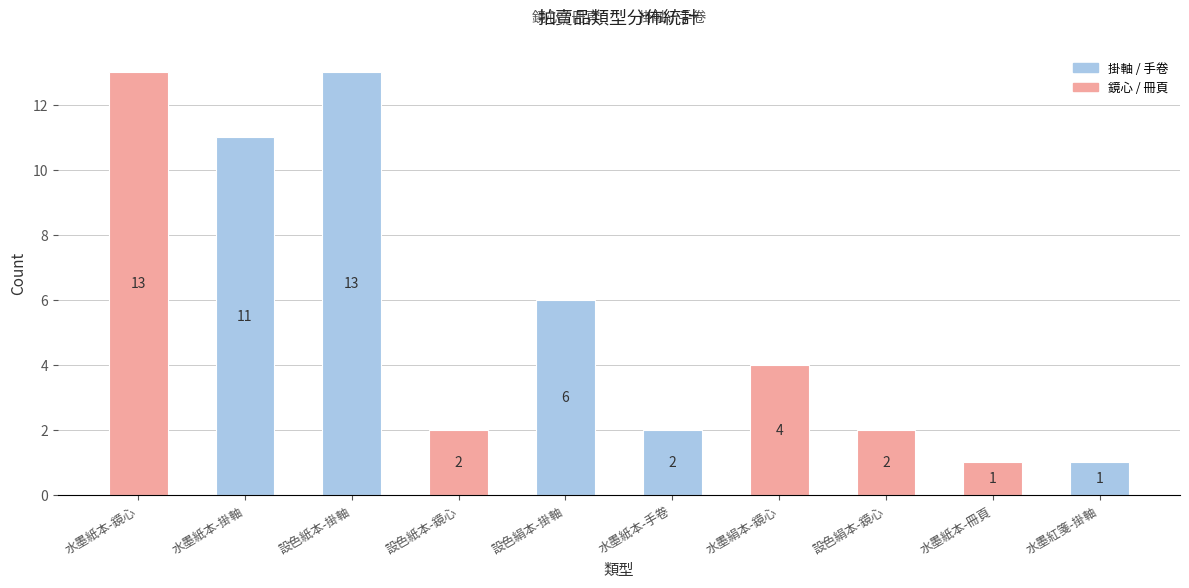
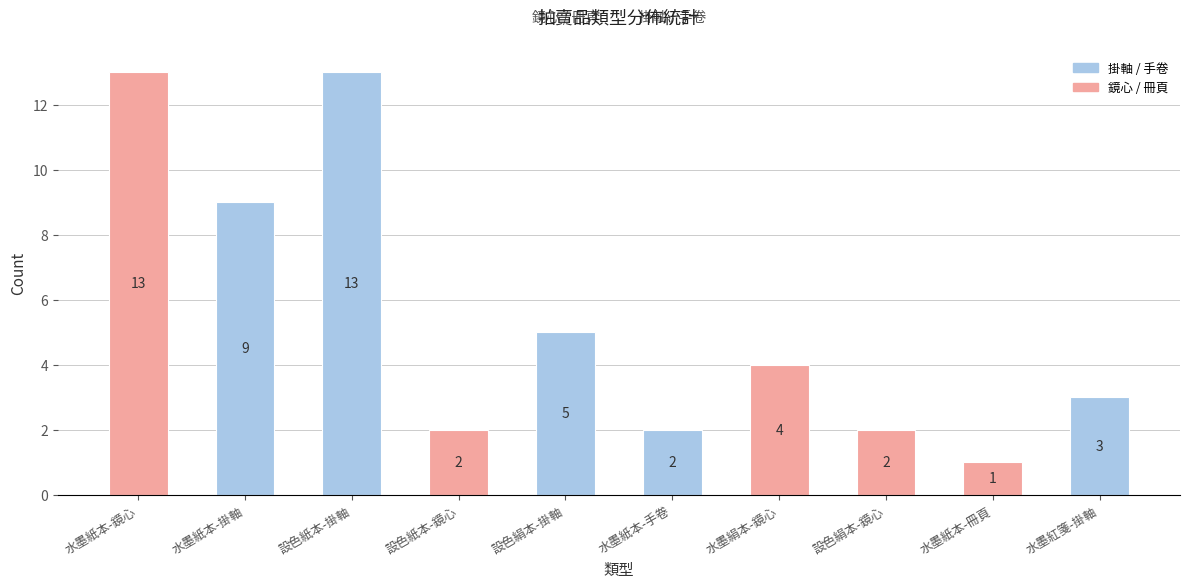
  {
    "水墨紙本-鏡心": 13,
-   "水墨紙本-掛軸": 11,
+   "水墨紙本-掛軸": 9,
    "設色紙本-掛軸": 13,
    "設色紙本-鏡心": 2,
-   "設色絹本-掛軸": 6,
+   "設色絹本-掛軸": 5,
    "水墨紙本-手卷": 2,
    "水墨絹本-鏡心": 4,
    "設色絹本-鏡心": 2,
    "水墨紙本-冊頁": 1,
-   "水墨紅箋-掛軸": 1
+   "水墨紅箋-掛軸": 3
  }
